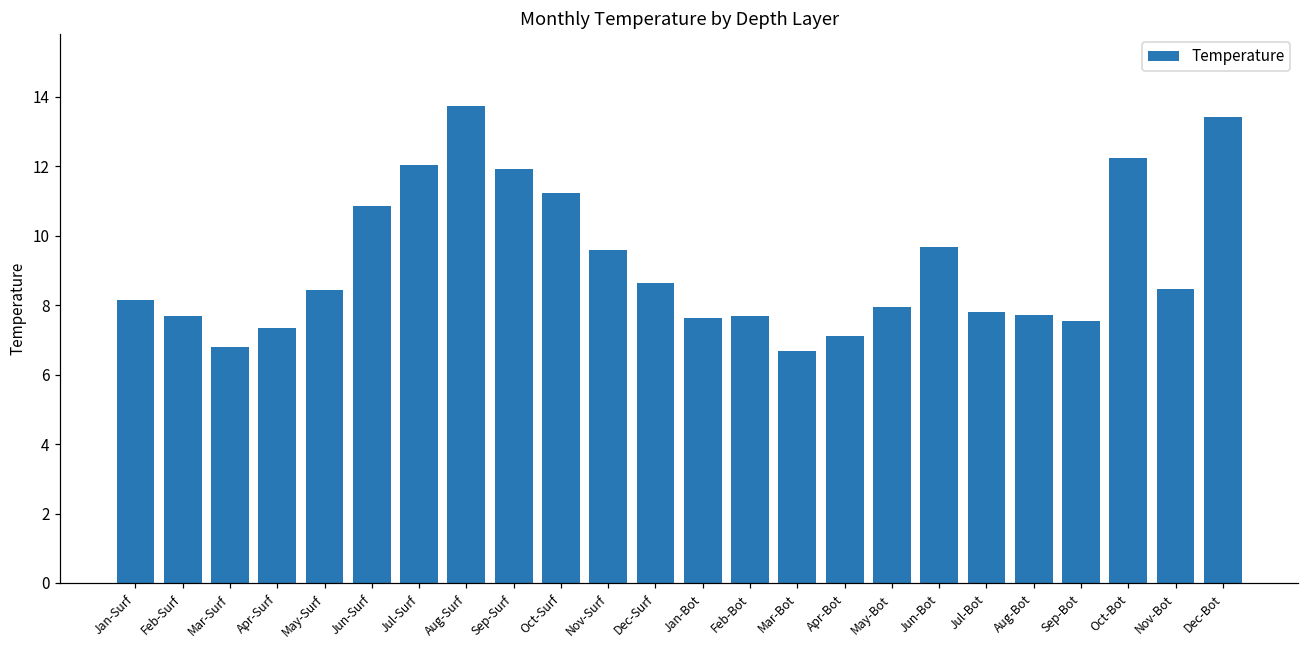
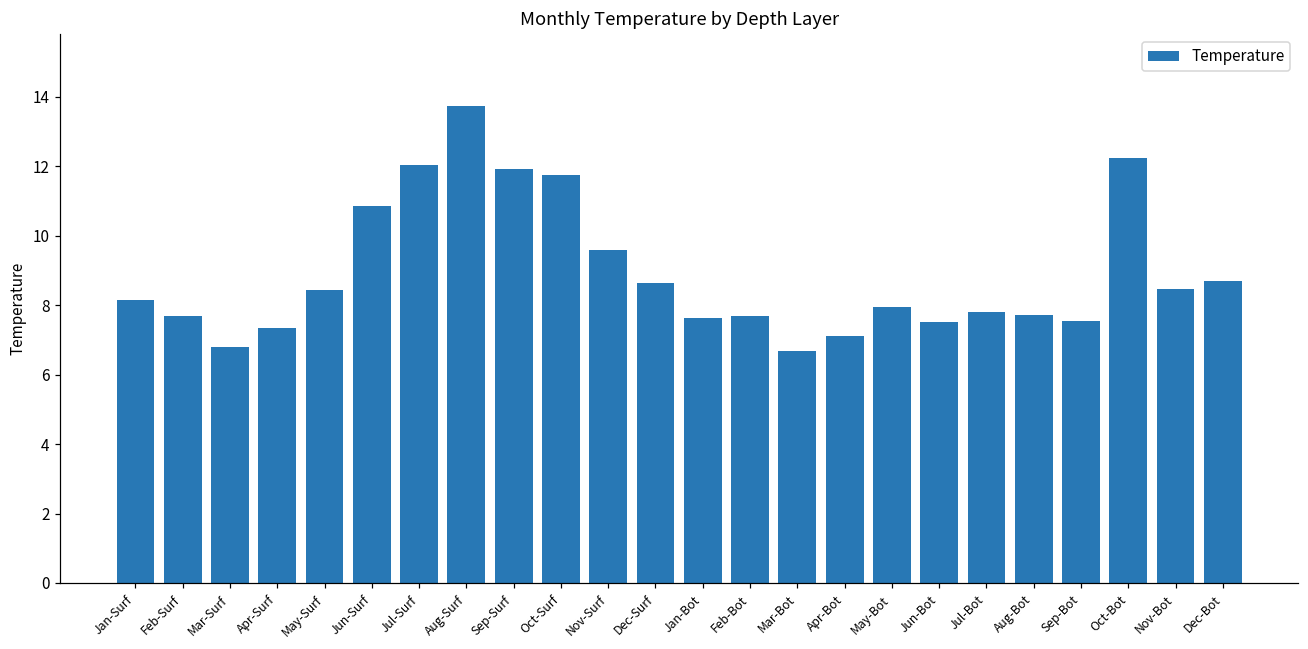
  {
    "Jan-Surf": 8.2,
    "Feb-Surf": 7.7,
    "Mar-Surf": 6.8,
    "Apr-Surf": 7.3,
    "May-Surf": 8.4,
    "Jun-Surf": 10.9,
    "Jul-Surf": 12.0,
    "Aug-Surf": 13.7,
    "Sep-Surf": 11.9,
-   "Oct-Surf": 11.2,
+   "Oct-Surf": 11.8,
    "Nov-Surf": 9.6,
    "Dec-Surf": 8.7,
    "Jan-Bot": 7.6,
    "Feb-Bot": 7.7,
    "Mar-Bot": 6.7,
    "Apr-Bot": 7.1,
    "May-Bot": 8.0,
-   "Jun-Bot": 9.7,
+   "Jun-Bot": 7.5,
    "Jul-Bot": 7.8,
    "Aug-Bot": 7.7,
    "Sep-Bot": 7.6,
    "Oct-Bot": 12.3,
    "Nov-Bot": 8.5,
-   "Dec-Bot": 13.4
+   "Dec-Bot": 8.7
  }
